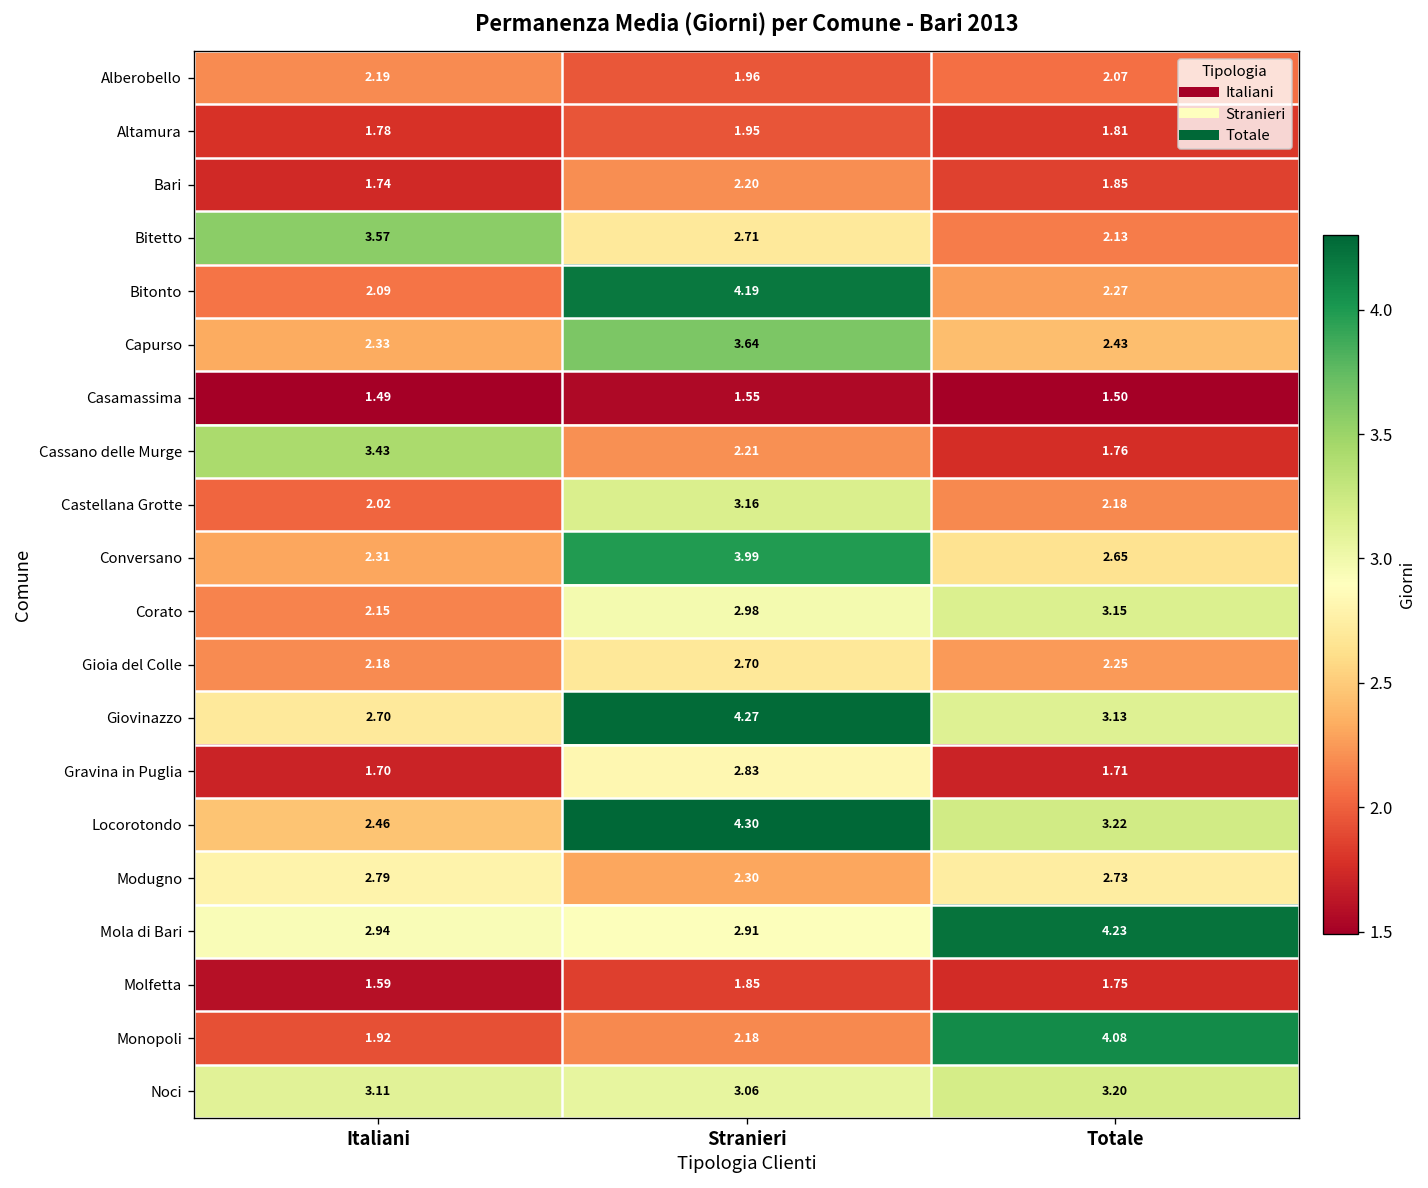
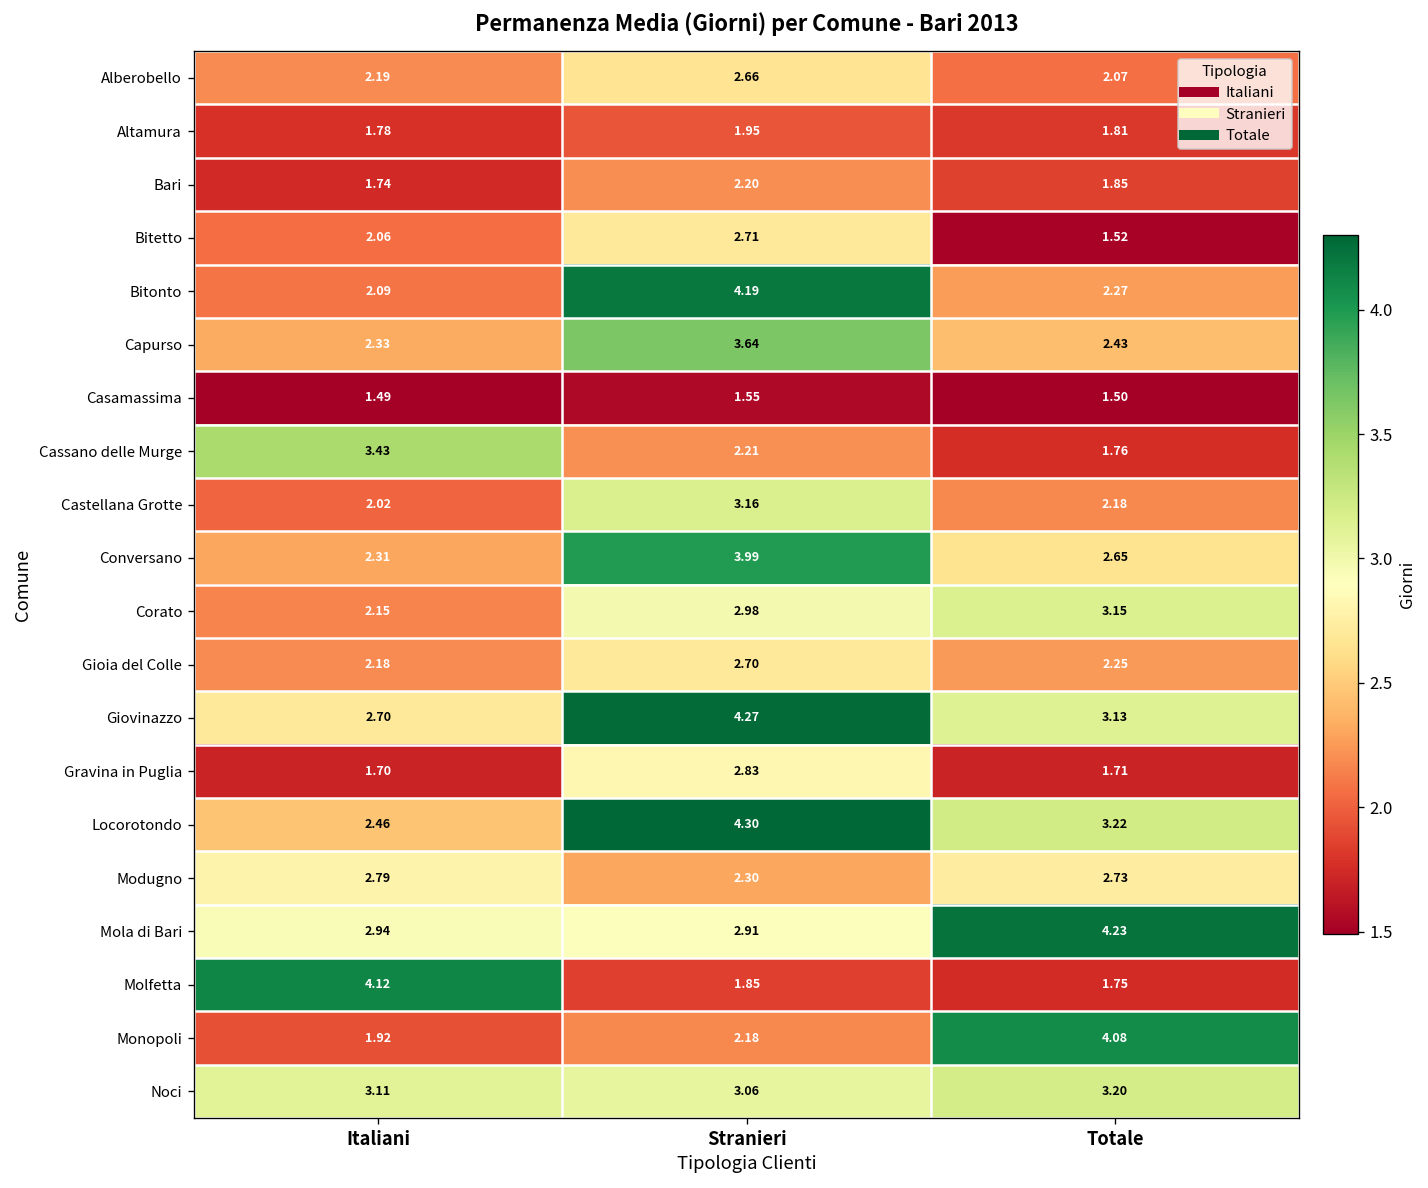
  {
    "Alberobello": {
      "Italiani": 2.19,
-     "Stranieri": 1.96,
+     "Stranieri": 2.66,
      "Totale": 2.07
    },
    "Altamura": {
      "Italiani": 1.78,
      "Stranieri": 1.95,
      "Totale": 1.81
    },
    "Bari": {
      "Italiani": 1.74,
      "Stranieri": 2.20,
      "Totale": 1.85
    },
    "Bitetto": {
-     "Italiani": 3.57,
+     "Italiani": 2.06,
      "Stranieri": 2.71,
-     "Totale": 2.13
+     "Totale": 1.52
    },
    "Bitonto": {
      "Italiani": 2.09,
      "Stranieri": 4.19,
      "Totale": 2.27
    },
    "Capurso": {
      "Italiani": 2.33,
      "Stranieri": 3.64,
      "Totale": 2.43
    },
    "Casamassima": {
      "Italiani": 1.49,
      "Stranieri": 1.55,
      "Totale": 1.50
    },
    "Cassano delle Murge": {
      "Italiani": 3.43,
      "Stranieri": 2.21,
      "Totale": 1.76
    },
    "Castellana Grotte": {
      "Italiani": 2.02,
      "Stranieri": 3.16,
      "Totale": 2.18
    },
    "Conversano": {
      "Italiani": 2.31,
      "Stranieri": 3.99,
      "Totale": 2.65
    },
    "Corato": {
      "Italiani": 2.15,
      "Stranieri": 2.98,
      "Totale": 3.15
    },
    "Gioia del Colle": {
      "Italiani": 2.18,
      "Stranieri": 2.70,
      "Totale": 2.25
    },
    "Giovinazzo": {
      "Italiani": 2.70,
      "Stranieri": 4.27,
      "Totale": 3.13
    },
    "Gravina in Puglia": {
      "Italiani": 1.70,
      "Stranieri": 2.83,
      "Totale": 1.71
    },
    "Locorotondo": {
      "Italiani": 2.46,
      "Stranieri": 4.30,
      "Totale": 3.22
    },
    "Modugno": {
      "Italiani": 2.79,
      "Stranieri": 2.30,
      "Totale": 2.73
    },
    "Mola di Bari": {
      "Italiani": 2.94,
      "Stranieri": 2.91,
      "Totale": 4.23
    },
    "Molfetta": {
-     "Italiani": 1.59,
+     "Italiani": 4.12,
      "Stranieri": 1.85,
      "Totale": 1.75
    },
    "Monopoli": {
      "Italiani": 1.92,
      "Stranieri": 2.18,
      "Totale": 4.08
    },
    "Noci": {
      "Italiani": 3.11,
      "Stranieri": 3.06,
      "Totale": 3.20
    }
  }
